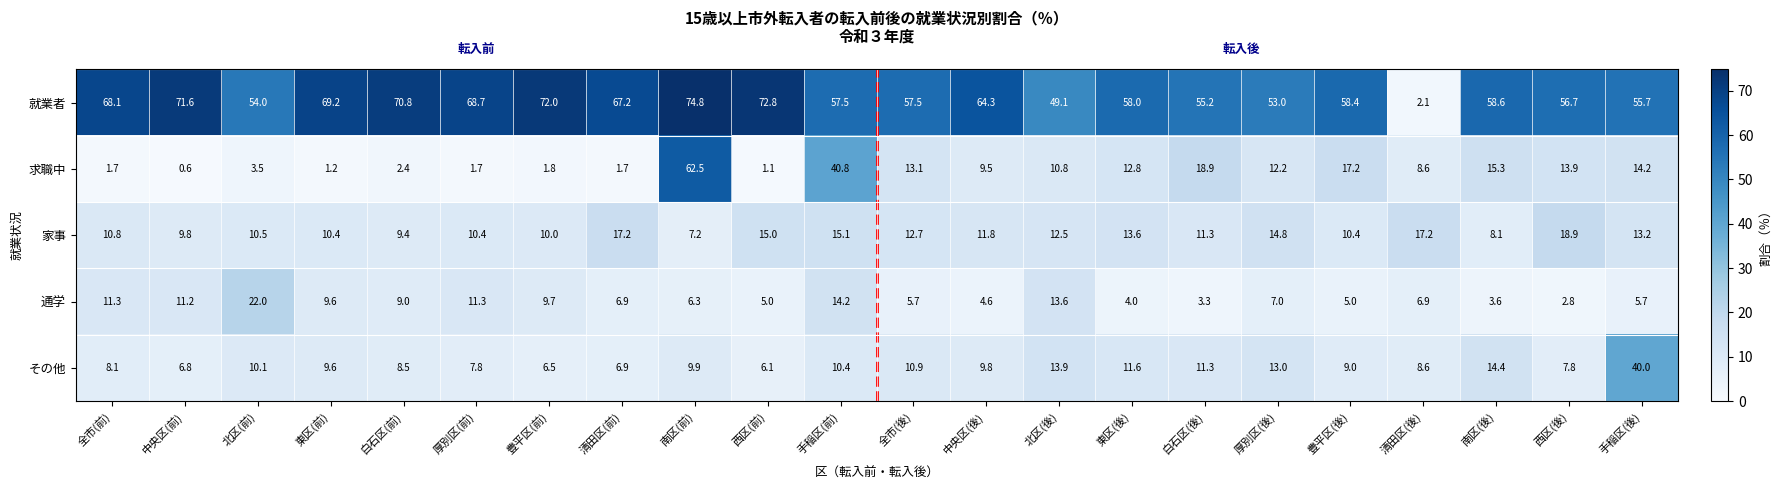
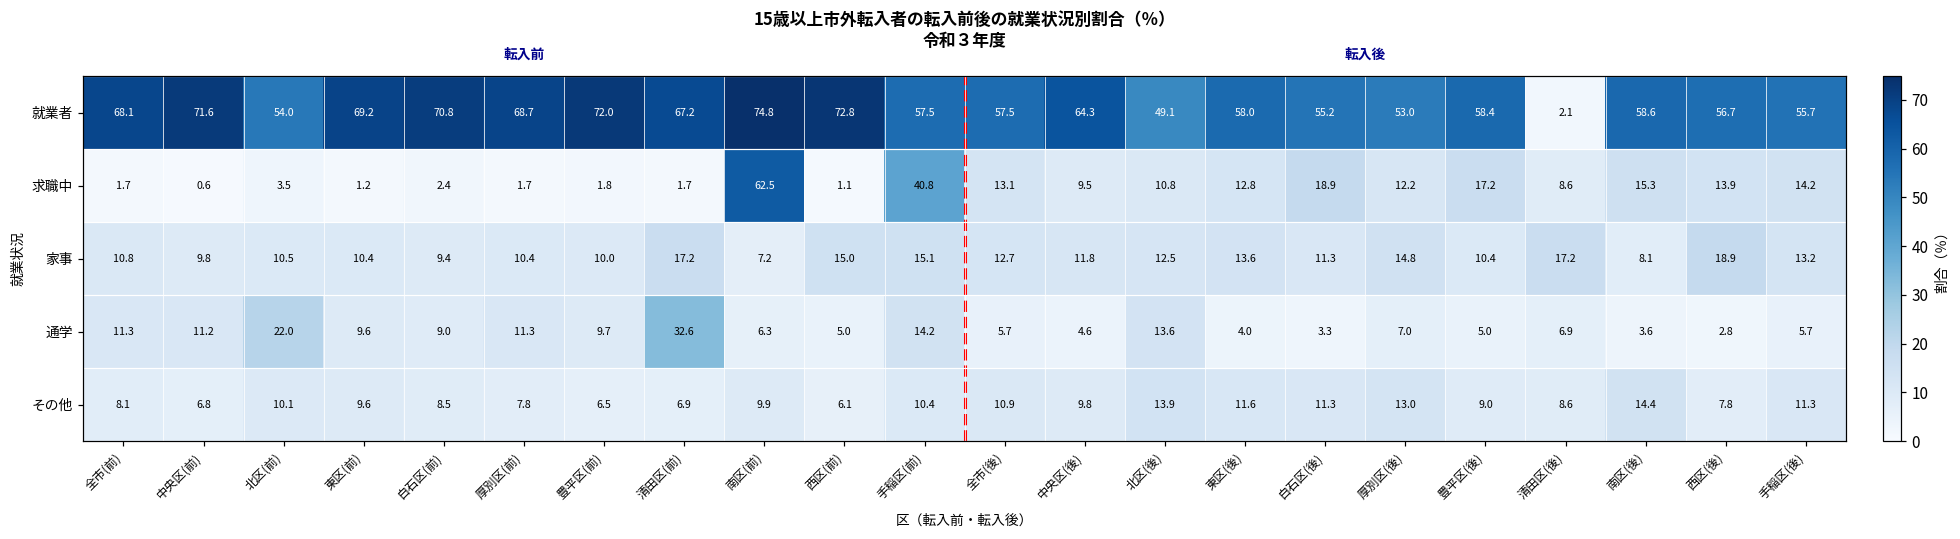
  {
    "就業者": {
      "全市(前)": 68.1,
      "中央区(前)": 71.6,
      "北区(前)": 54.0,
      "東区(前)": 69.2,
      "白石区(前)": 70.8,
      "厚別区(前)": 68.7,
      "豊平区(前)": 72.0,
      "清田区(前)": 67.2,
      "南区(前)": 74.8,
      "西区(前)": 72.8,
      "手稲区(前)": 57.5,
      "全市(後)": 57.5,
      "中央区(後)": 64.3,
      "北区(後)": 49.1,
      "東区(後)": 58.0,
      "白石区(後)": 55.2,
      "厚別区(後)": 53.0,
      "豊平区(後)": 58.4,
      "清田区(後)": 2.1,
      "南区(後)": 58.6,
      "西区(後)": 56.7,
      "手稲区(後)": 55.7
    },
    "求職中": {
      "全市(前)": 1.7,
      "中央区(前)": 0.6,
      "北区(前)": 3.5,
      "東区(前)": 1.2,
      "白石区(前)": 2.4,
      "厚別区(前)": 1.7,
      "豊平区(前)": 1.8,
      "清田区(前)": 1.7,
      "南区(前)": 62.5,
      "西区(前)": 1.1,
      "手稲区(前)": 40.8,
      "全市(後)": 13.1,
      "中央区(後)": 9.5,
      "北区(後)": 10.8,
      "東区(後)": 12.8,
      "白石区(後)": 18.9,
      "厚別区(後)": 12.2,
      "豊平区(後)": 17.2,
      "清田区(後)": 8.6,
      "南区(後)": 15.3,
      "西区(後)": 13.9,
      "手稲区(後)": 14.2
    },
    "家事": {
      "全市(前)": 10.8,
      "中央区(前)": 9.8,
      "北区(前)": 10.5,
      "東区(前)": 10.4,
      "白石区(前)": 9.4,
      "厚別区(前)": 10.4,
      "豊平区(前)": 10.0,
      "清田区(前)": 17.2,
      "南区(前)": 7.2,
      "西区(前)": 15.0,
      "手稲区(前)": 15.1,
      "全市(後)": 12.7,
      "中央区(後)": 11.8,
      "北区(後)": 12.5,
      "東区(後)": 13.6,
      "白石区(後)": 11.3,
      "厚別区(後)": 14.8,
      "豊平区(後)": 10.4,
      "清田区(後)": 17.2,
      "南区(後)": 8.1,
      "西区(後)": 18.9,
      "手稲区(後)": 13.2
    },
    "通学": {
      "全市(前)": 11.3,
      "中央区(前)": 11.2,
      "北区(前)": 22.0,
      "東区(前)": 9.6,
      "白石区(前)": 9.0,
      "厚別区(前)": 11.3,
      "豊平区(前)": 9.7,
-     "清田区(前)": 6.9,
+     "清田区(前)": 32.6,
      "南区(前)": 6.3,
      "西区(前)": 5.0,
      "手稲区(前)": 14.2,
      "全市(後)": 5.7,
      "中央区(後)": 4.6,
      "北区(後)": 13.6,
      "東区(後)": 4.0,
      "白石区(後)": 3.3,
      "厚別区(後)": 7.0,
      "豊平区(後)": 5.0,
      "清田区(後)": 6.9,
      "南区(後)": 3.6,
      "西区(後)": 2.8,
      "手稲区(後)": 5.7
    },
    "その他": {
      "全市(前)": 8.1,
      "中央区(前)": 6.8,
      "北区(前)": 10.1,
      "東区(前)": 9.6,
      "白石区(前)": 8.5,
      "厚別区(前)": 7.8,
      "豊平区(前)": 6.5,
      "清田区(前)": 6.9,
      "南区(前)": 9.9,
      "西区(前)": 6.1,
      "手稲区(前)": 10.4,
      "全市(後)": 10.9,
      "中央区(後)": 9.8,
      "北区(後)": 13.9,
      "東区(後)": 11.6,
      "白石区(後)": 11.3,
      "厚別区(後)": 13.0,
      "豊平区(後)": 9.0,
      "清田区(後)": 8.6,
      "南区(後)": 14.4,
      "西区(後)": 7.8,
-     "手稲区(後)": 40.0
+     "手稲区(後)": 11.3
    }
  }
